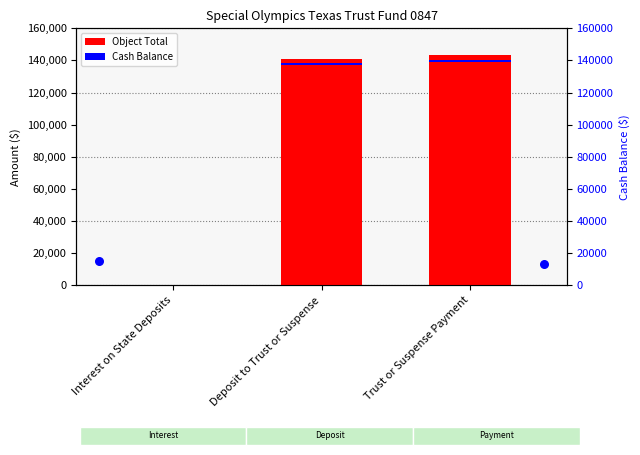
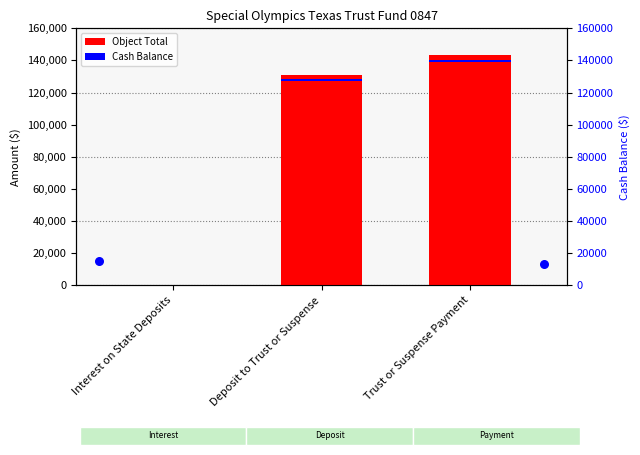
  {
    "Object Total": {
-     "Deposit to Trust or Suspense": "141,000",
+     "Deposit to Trust or Suspense": "131,000",
      "Trust or Suspense Payment": "143,000"
    }
  }
